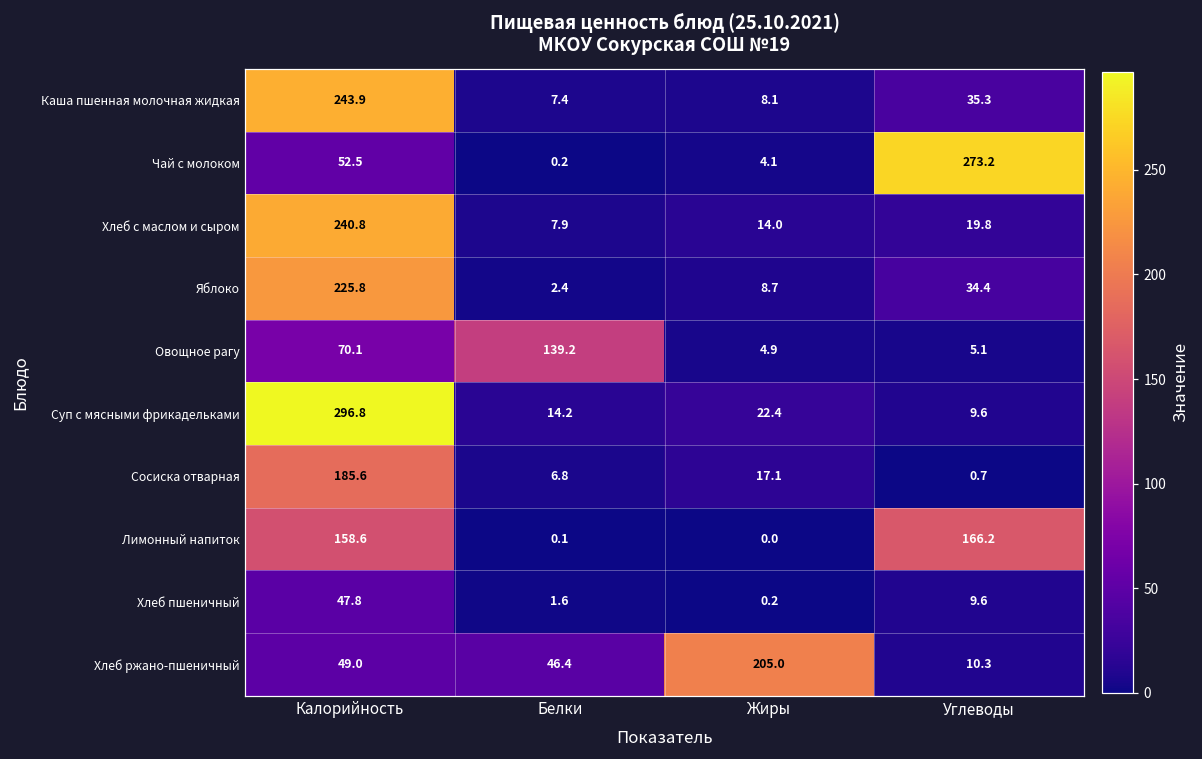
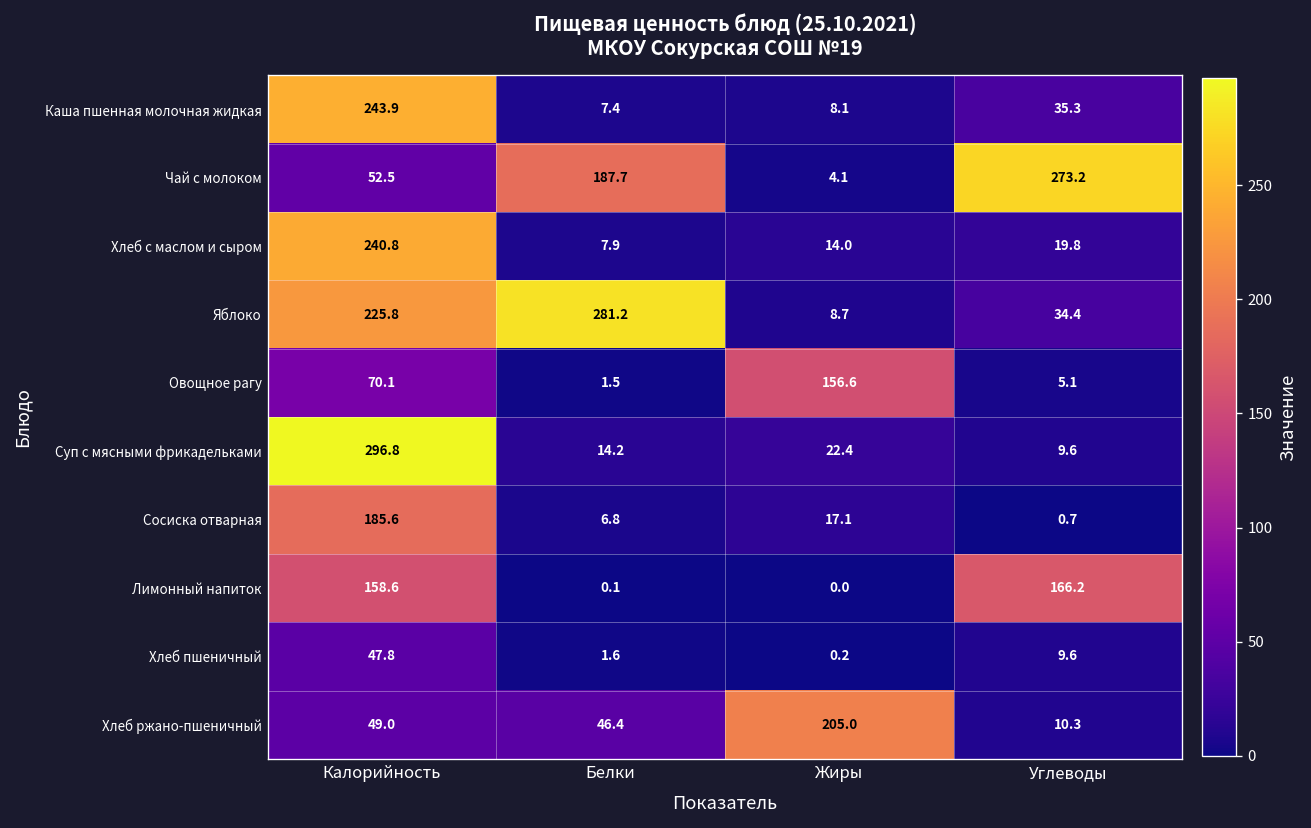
  {
    "Каша пшенная молочная жидкая": {
      "Калорийность": 243.9,
      "Белки": 7.4,
      "Жиры": 8.1,
      "Углеводы": 35.3
    },
    "Чай с молоком": {
      "Калорийность": 52.5,
-     "Белки": 0.2,
+     "Белки": 187.7,
      "Жиры": 4.1,
      "Углеводы": 273.2
    },
    "Хлеб с маслом и сыром": {
      "Калорийность": 240.8,
      "Белки": 7.9,
      "Жиры": 14.0,
      "Углеводы": 19.8
    },
    "Яблоко": {
      "Калорийность": 225.8,
-     "Белки": 2.4,
+     "Белки": 281.2,
      "Жиры": 8.7,
      "Углеводы": 34.4
    },
    "Овощное рагу": {
      "Калорийность": 70.1,
-     "Белки": 139.2,
-     "Жиры": 4.9,
+     "Белки": 1.5,
+     "Жиры": 156.6,
      "Углеводы": 5.1
    },
    "Суп с мясными фрикадельками": {
      "Калорийность": 296.8,
      "Белки": 14.2,
      "Жиры": 22.4,
      "Углеводы": 9.6
    },
    "Сосиска отварная": {
      "Калорийность": 185.6,
      "Белки": 6.8,
      "Жиры": 17.1,
      "Углеводы": 0.7
    },
    "Лимонный напиток": {
      "Калорийность": 158.6,
      "Белки": 0.1,
      "Жиры": 0.0,
      "Углеводы": 166.2
    },
    "Хлеб пшеничный": {
      "Калорийность": 47.8,
      "Белки": 1.6,
      "Жиры": 0.2,
      "Углеводы": 9.6
    },
    "Хлеб ржано-пшеничный": {
      "Калорийность": 49.0,
      "Белки": 46.4,
      "Жиры": 205.0,
      "Углеводы": 10.3
    }
  }
